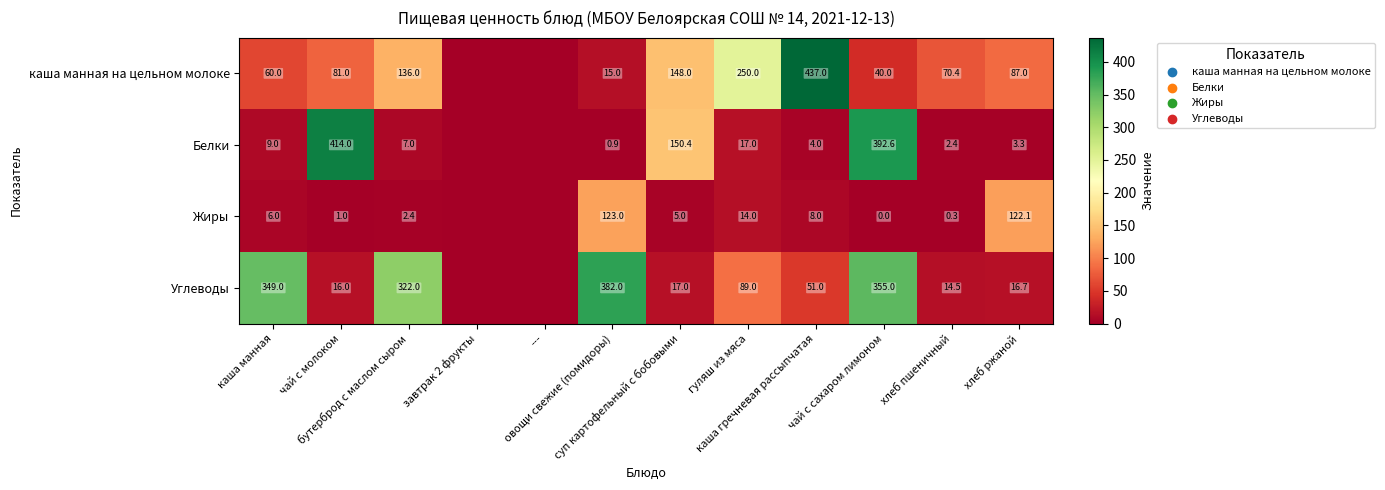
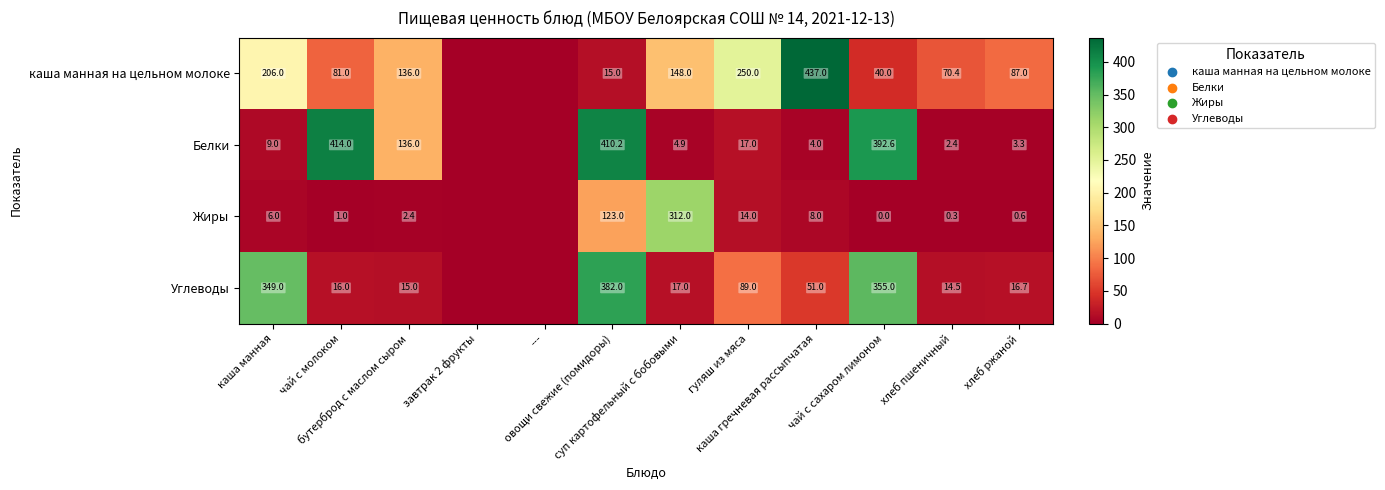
  {
    "каша манная на цельном молоке": {
-     "каша манная": 60.0
+     "каша манная": 206.0
    },
    "Белки": {
-     "бутерброд с маслом сыром": 7.0,
-     "овощи свежие (помидоры)": 0.9,
-     "суп картофельный с бобовыми": 150.4
+     "бутерброд с маслом сыром": 136.0,
+     "овощи свежие (помидоры)": 410.2,
+     "суп картофельный с бобовыми": 4.9
    },
    "Жиры": {
-     "суп картофельный с бобовыми": 5.0,
-     "хлеб ржаной": 122.1
+     "суп картофельный с бобовыми": 312.0,
+     "хлеб ржаной": 0.6
    },
    "Углеводы": {
-     "бутерброд с маслом сыром": 322.0
+     "бутерброд с маслом сыром": 15.0
    }
  }
